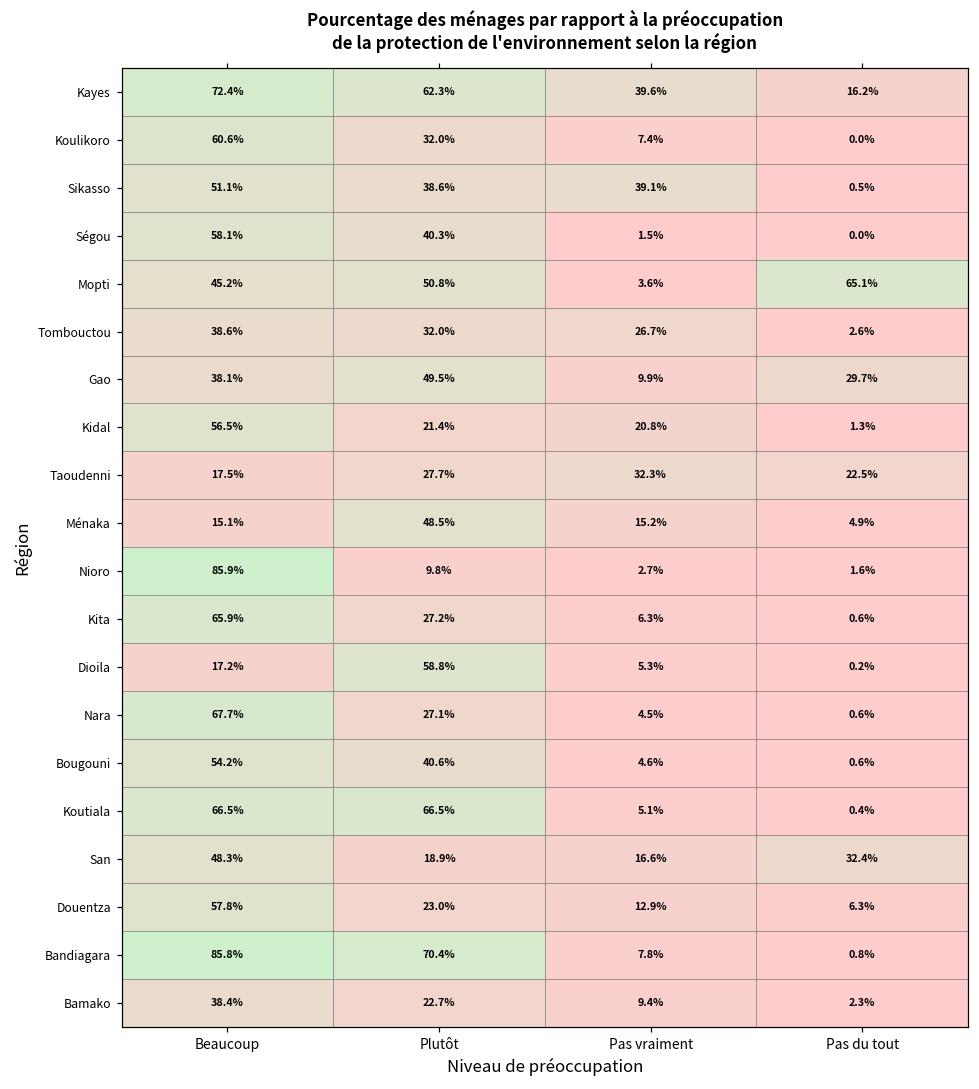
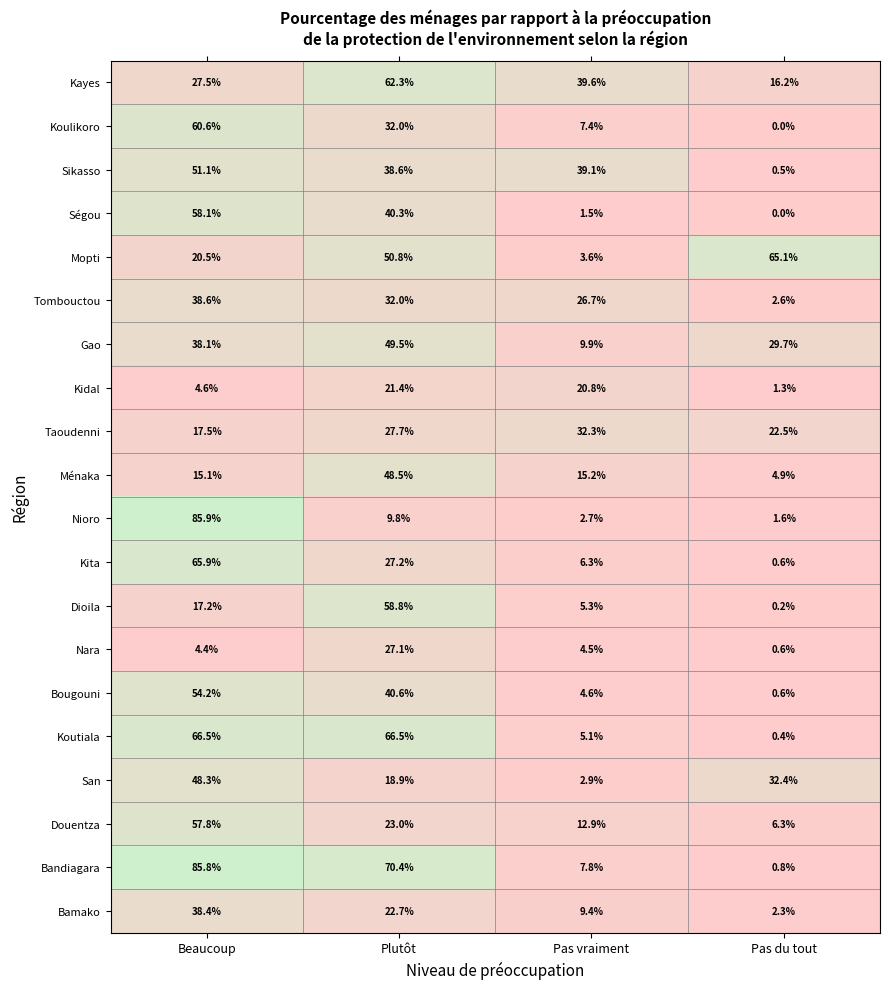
  {
    "Kayes": {
-     "Beaucoup": "72.4%",
+     "Beaucoup": "27.5%",
      "Plutôt": "62.3%",
      "Pas vraiment": "39.6%",
      "Pas du tout": "16.2%"
    },
    "Koulikoro": {
      "Beaucoup": "60.6%",
      "Plutôt": "32.0%",
      "Pas vraiment": "7.4%",
      "Pas du tout": "0.0%"
    },
    "Sikasso": {
      "Beaucoup": "51.1%",
      "Plutôt": "38.6%",
      "Pas vraiment": "39.1%",
      "Pas du tout": "0.5%"
    },
    "Ségou": {
      "Beaucoup": "58.1%",
      "Plutôt": "40.3%",
      "Pas vraiment": "1.5%",
      "Pas du tout": "0.0%"
    },
    "Mopti": {
-     "Beaucoup": "45.2%",
+     "Beaucoup": "20.5%",
      "Plutôt": "50.8%",
      "Pas vraiment": "3.6%",
      "Pas du tout": "65.1%"
    },
    "Tombouctou": {
      "Beaucoup": "38.6%",
      "Plutôt": "32.0%",
      "Pas vraiment": "26.7%",
      "Pas du tout": "2.6%"
    },
    "Gao": {
      "Beaucoup": "38.1%",
      "Plutôt": "49.5%",
      "Pas vraiment": "9.9%",
      "Pas du tout": "29.7%"
    },
    "Kidal": {
-     "Beaucoup": "56.5%",
+     "Beaucoup": "4.6%",
      "Plutôt": "21.4%",
      "Pas vraiment": "20.8%",
      "Pas du tout": "1.3%"
    },
    "Taoudenni": {
      "Beaucoup": "17.5%",
      "Plutôt": "27.7%",
      "Pas vraiment": "32.3%",
      "Pas du tout": "22.5%"
    },
    "Ménaka": {
      "Beaucoup": "15.1%",
      "Plutôt": "48.5%",
      "Pas vraiment": "15.2%",
      "Pas du tout": "4.9%"
    },
    "Nioro": {
      "Beaucoup": "85.9%",
      "Plutôt": "9.8%",
      "Pas vraiment": "2.7%",
      "Pas du tout": "1.6%"
    },
    "Kita": {
      "Beaucoup": "65.9%",
      "Plutôt": "27.2%",
      "Pas vraiment": "6.3%",
      "Pas du tout": "0.6%"
    },
    "Dioila": {
      "Beaucoup": "17.2%",
      "Plutôt": "58.8%",
      "Pas vraiment": "5.3%",
      "Pas du tout": "0.2%"
    },
    "Nara": {
-     "Beaucoup": "67.7%",
+     "Beaucoup": "4.4%",
      "Plutôt": "27.1%",
      "Pas vraiment": "4.5%",
      "Pas du tout": "0.6%"
    },
    "Bougouni": {
      "Beaucoup": "54.2%",
      "Plutôt": "40.6%",
      "Pas vraiment": "4.6%",
      "Pas du tout": "0.6%"
    },
    "Koutiala": {
      "Beaucoup": "66.5%",
      "Plutôt": "66.5%",
      "Pas vraiment": "5.1%",
      "Pas du tout": "0.4%"
    },
    "San": {
      "Beaucoup": "48.3%",
      "Plutôt": "18.9%",
-     "Pas vraiment": "16.6%",
+     "Pas vraiment": "2.9%",
      "Pas du tout": "32.4%"
    },
    "Douentza": {
      "Beaucoup": "57.8%",
      "Plutôt": "23.0%",
      "Pas vraiment": "12.9%",
      "Pas du tout": "6.3%"
    },
    "Bandiagara": {
      "Beaucoup": "85.8%",
      "Plutôt": "70.4%",
      "Pas vraiment": "7.8%",
      "Pas du tout": "0.8%"
    },
    "Bamako": {
      "Beaucoup": "38.4%",
      "Plutôt": "22.7%",
      "Pas vraiment": "9.4%",
      "Pas du tout": "2.3%"
    }
  }
